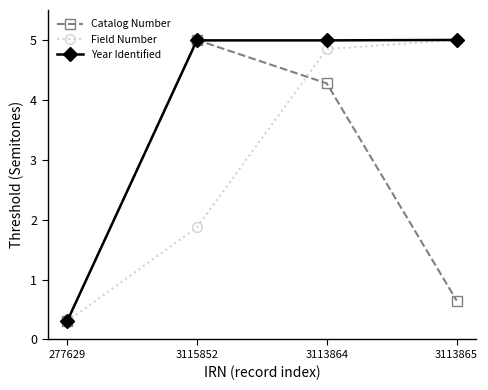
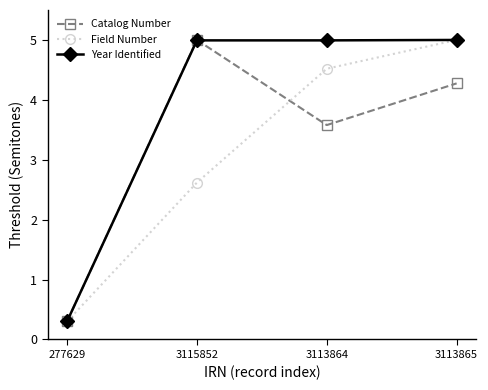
  {
    "Catalog Number": {
-     "3113864": 4.3,
-     "3113865": 0.6
+     "3113864": 3.6,
+     "3113865": 4.3
    },
    "Field Number": {
-     "3115852": 1.9,
-     "3113864": 4.8
+     "3115852": 2.6,
+     "3113864": 4.5
    },
    "Year Identified": {
      "3113864": 5.0
    }
  }
